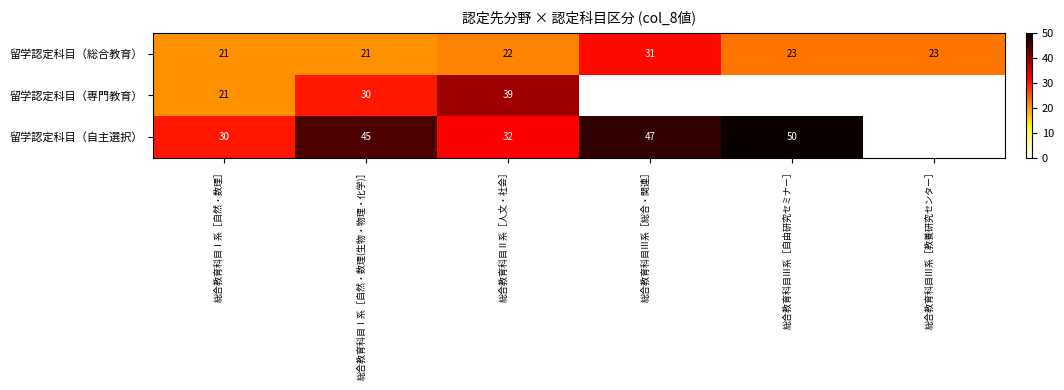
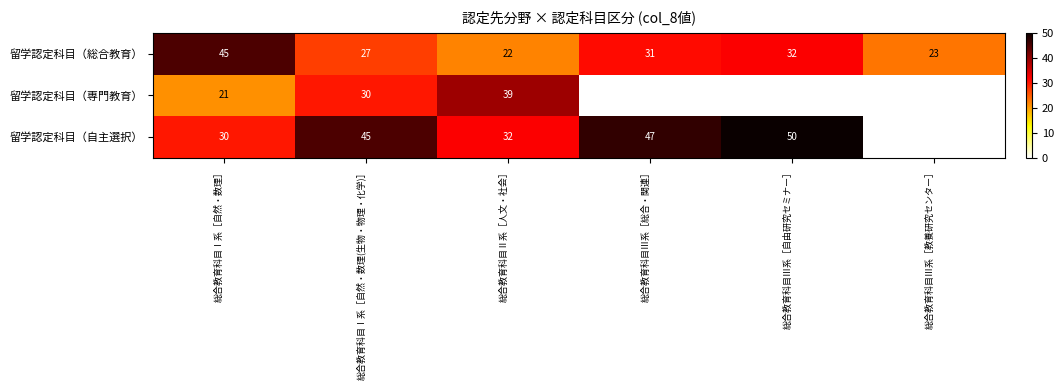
  {
    "留学認定科目（総合教育）": {
-     "総合教育科目Ⅰ系［自然・数理］": 21,
-     "総合教育科目Ⅰ系［自然・数理(生物・物理・化学)］": 21,
+     "総合教育科目Ⅰ系［自然・数理］": 45,
+     "総合教育科目Ⅰ系［自然・数理(生物・物理・化学)］": 27,
      "総合教育科目Ⅱ系［人文・社会］": 22,
      "総合教育科目Ⅲ系［総合・関連］": 31,
-     "総合教育科目Ⅲ系［自由研究セミナー］": 23,
+     "総合教育科目Ⅲ系［自由研究セミナー］": 32,
      "総合教育科目Ⅲ系［教養研究センター］": 23
    },
    "留学認定科目（専門教育）": {
      "総合教育科目Ⅰ系［自然・数理］": 21,
      "総合教育科目Ⅰ系［自然・数理(生物・物理・化学)］": 30,
      "総合教育科目Ⅱ系［人文・社会］": 39
    },
    "留学認定科目（自主選択）": {
      "総合教育科目Ⅰ系［自然・数理］": 30,
      "総合教育科目Ⅰ系［自然・数理(生物・物理・化学)］": 45,
      "総合教育科目Ⅱ系［人文・社会］": 32,
      "総合教育科目Ⅲ系［総合・関連］": 47,
      "総合教育科目Ⅲ系［自由研究セミナー］": 50
    }
  }
